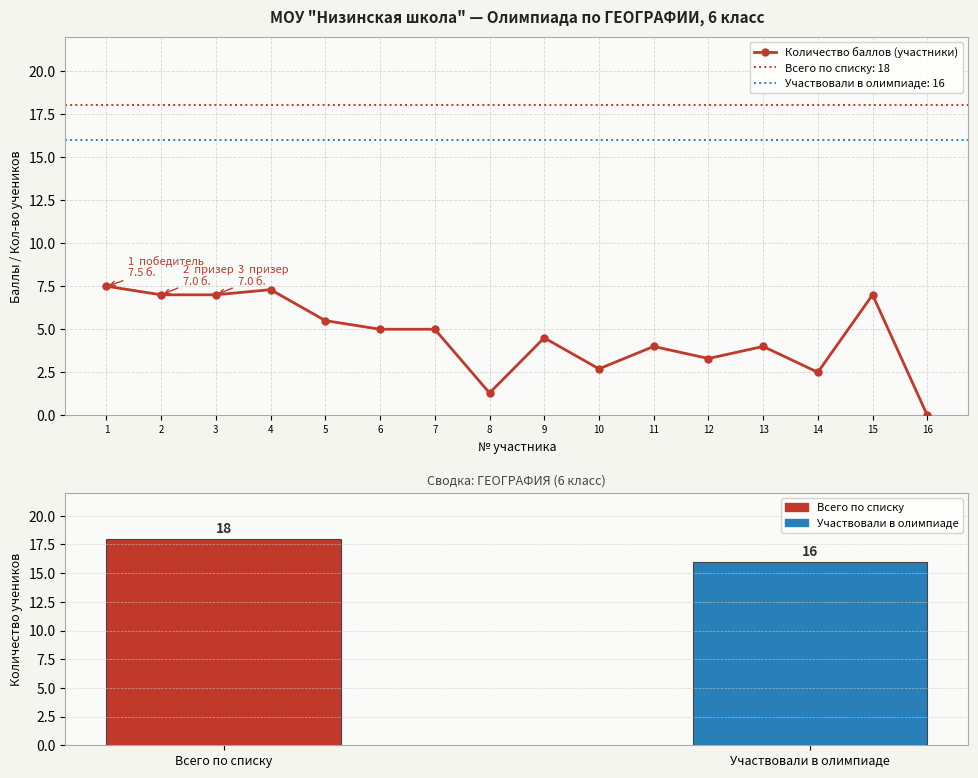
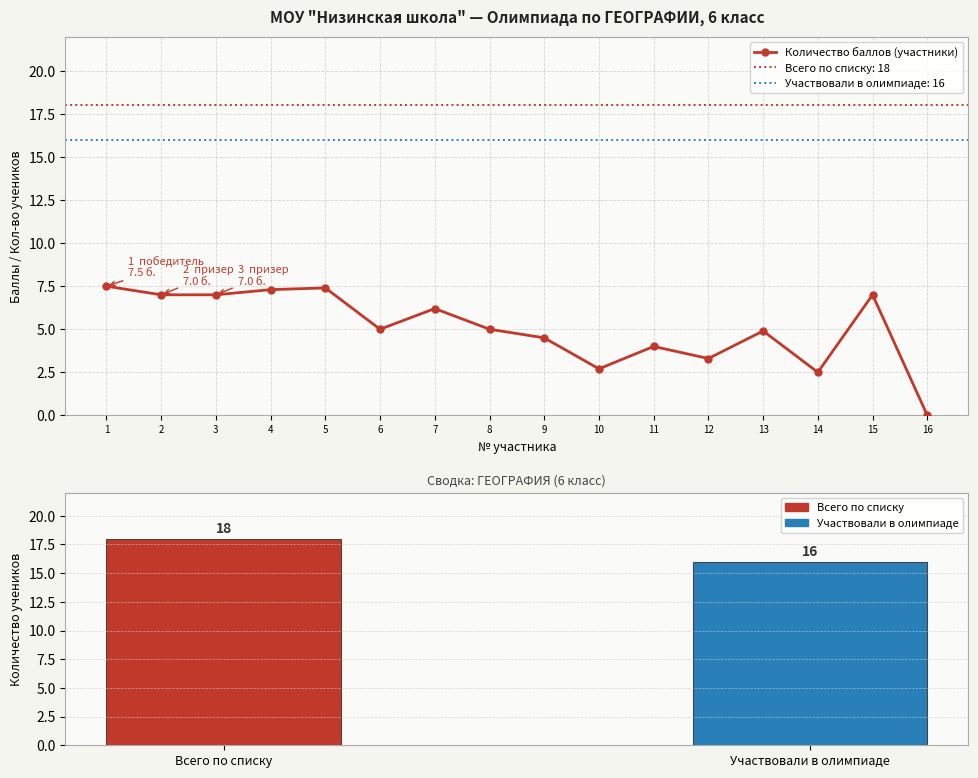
  {
    "МОУ \"Низинская школа\" — Олимпиада по ГЕОГРАФИИ, 6 класс": {
      "2": 7.0,
-     "5": 5.5,
+     "5": 7.4,
      "6": 5.0,
-     "7": 5.0,
-     "8": 1.3,
+     "7": 6.2,
+     "8": 5.0,
      "9": 4.5,
      "10": 2.7,
      "11": 4.0,
      "12": 3.3,
-     "13": 4.0,
+     "13": 4.9,
      "14": 2.5,
      "15": 7.0,
      "16": 0.0
    },
    "Сводка: ГЕОГРАФИЯ (6 класс)": {
      "Всего по списку": 18,
      "Участвовали в олимпиаде": 16
    }
  }
